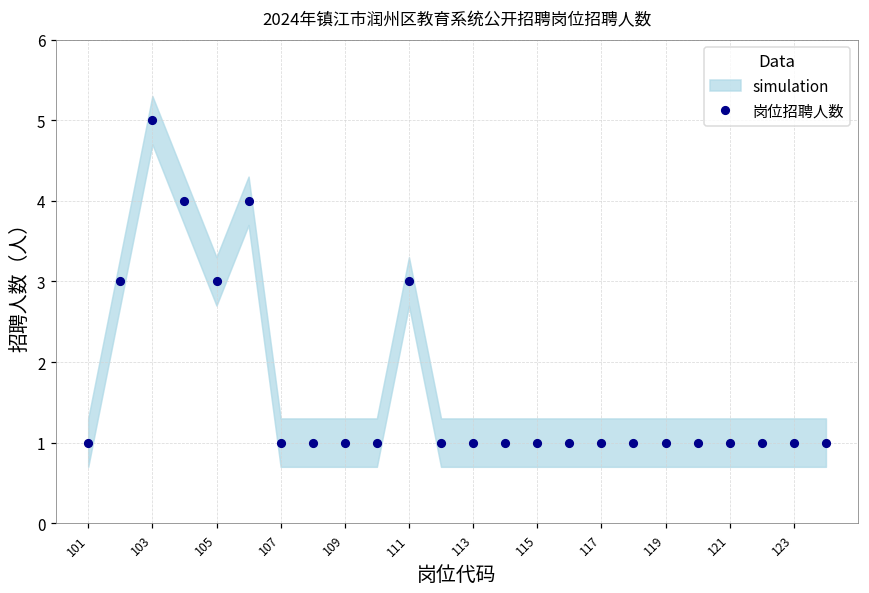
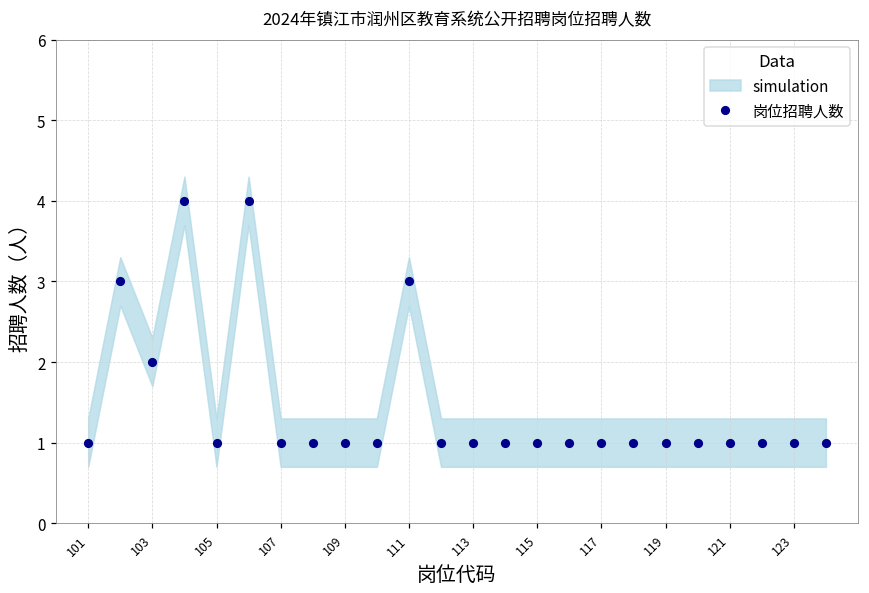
  {
    "岗位招聘人数": {
      "101": 1,
-     "103": 5,
-     "105": 3,
+     "103": 2,
+     "105": 1,
      "107": 1,
      "109": 1,
      "111": 3,
      "113": 1,
      "115": 1,
      "117": 1,
      "119": 1,
      "121": 1,
      "123": 1
    }
  }
